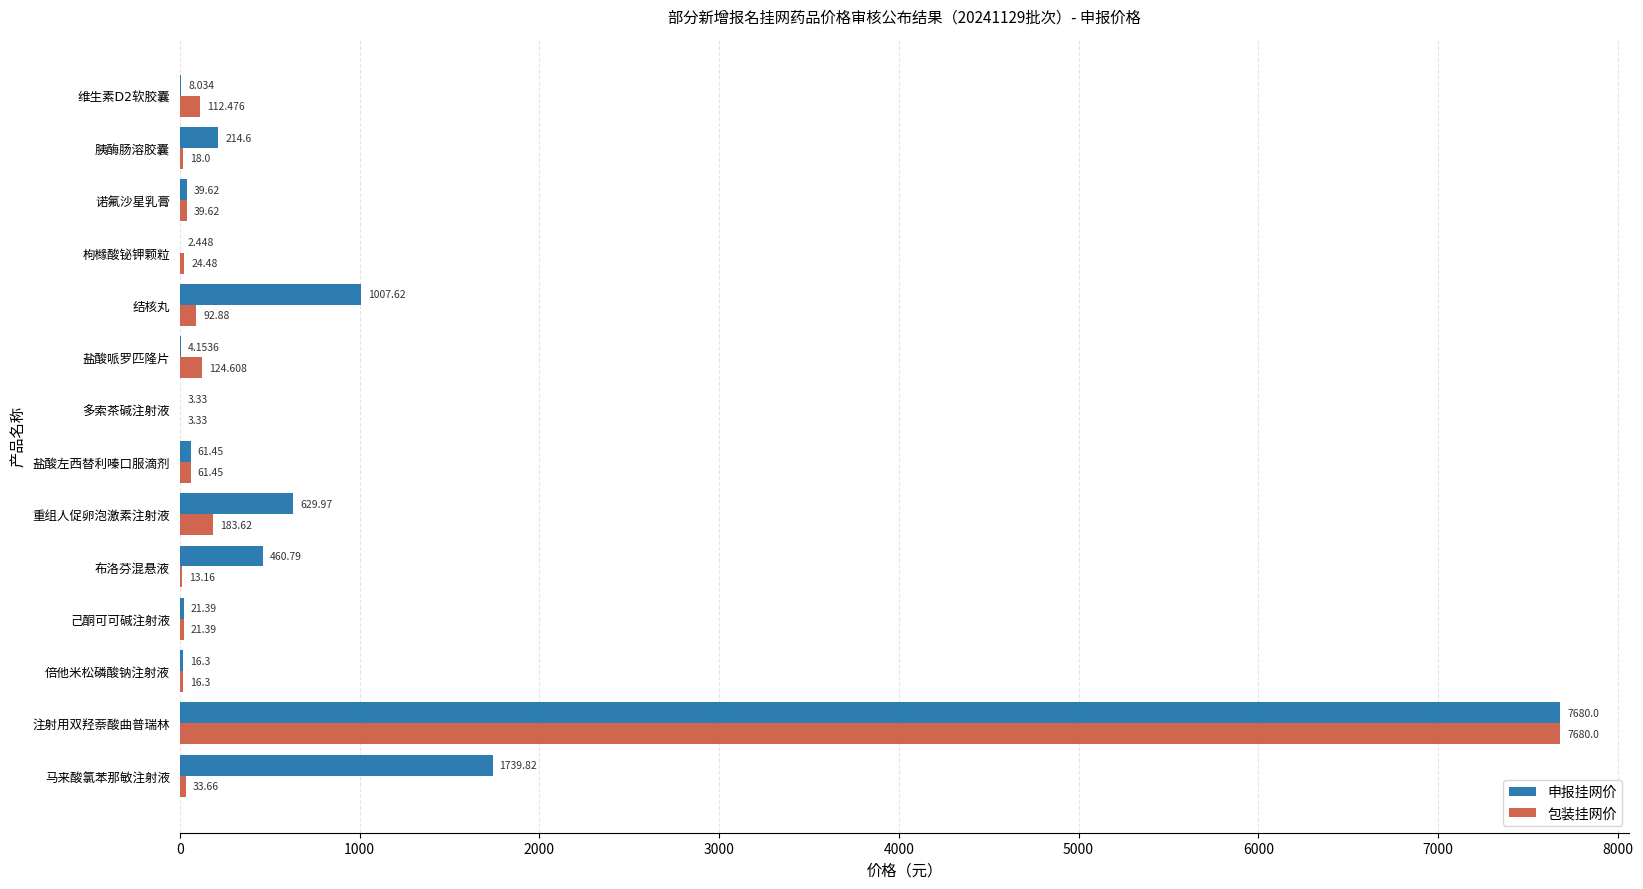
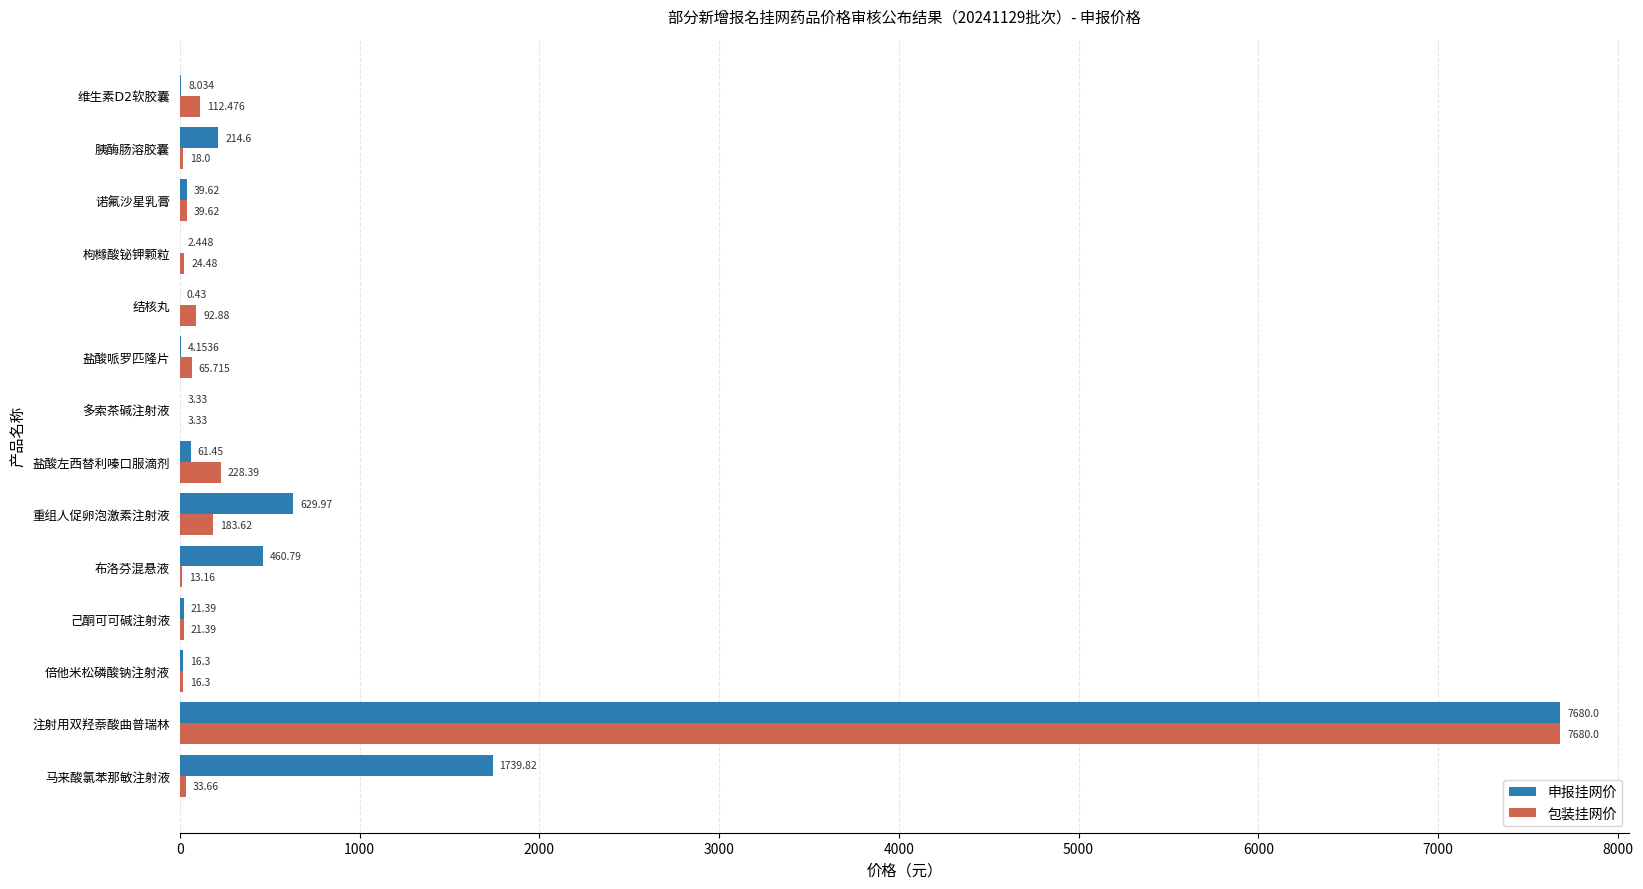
  {
    "申报挂网价": {
      "维生素D2软胶囊": 8.034,
      "胰酶肠溶胶囊": 214.6,
      "诺氟沙星乳膏": 39.62,
      "枸橼酸铋钾颗粒": 2.448,
-     "结核丸": 1007.62,
+     "结核丸": 0.43,
      "盐酸哌罗匹隆片": 4.1536,
      "多索茶碱注射液": 3.33,
      "盐酸左西替利嗪口服滴剂": 61.45,
      "重组人促卵泡激素注射液": 629.97,
      "布洛芬混悬液": 460.79,
      "己酮可可碱注射液": 21.39,
      "倍他米松磷酸钠注射液": 16.3,
      "注射用双羟萘酸曲普瑞林": 7680.0,
      "马来酸氯苯那敏注射液": 1739.82
    },
    "包装挂网价": {
      "维生素D2软胶囊": 112.476,
      "胰酶肠溶胶囊": 18.0,
      "诺氟沙星乳膏": 39.62,
      "枸橼酸铋钾颗粒": 24.48,
      "结核丸": 92.88,
-     "盐酸哌罗匹隆片": 124.608,
+     "盐酸哌罗匹隆片": 65.715,
      "多索茶碱注射液": 3.33,
-     "盐酸左西替利嗪口服滴剂": 61.45,
+     "盐酸左西替利嗪口服滴剂": 228.39,
      "重组人促卵泡激素注射液": 183.62,
      "布洛芬混悬液": 13.16,
      "己酮可可碱注射液": 21.39,
      "倍他米松磷酸钠注射液": 16.3,
      "注射用双羟萘酸曲普瑞林": 7680.0,
      "马来酸氯苯那敏注射液": 33.66
    }
  }
